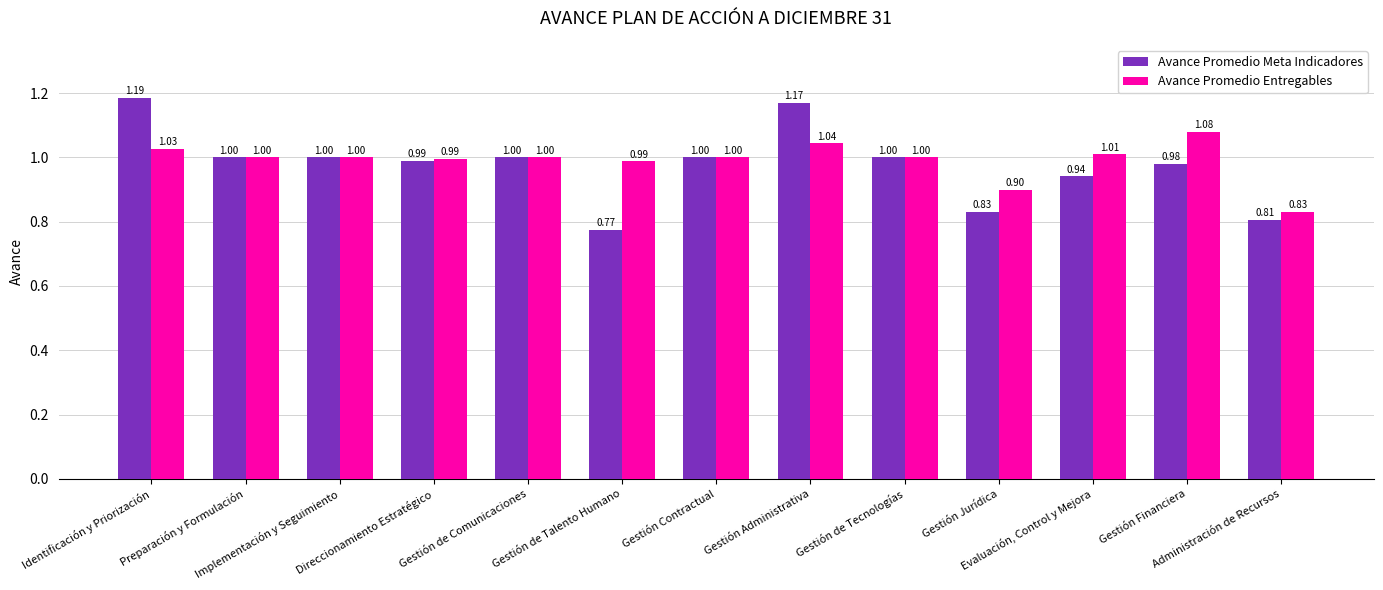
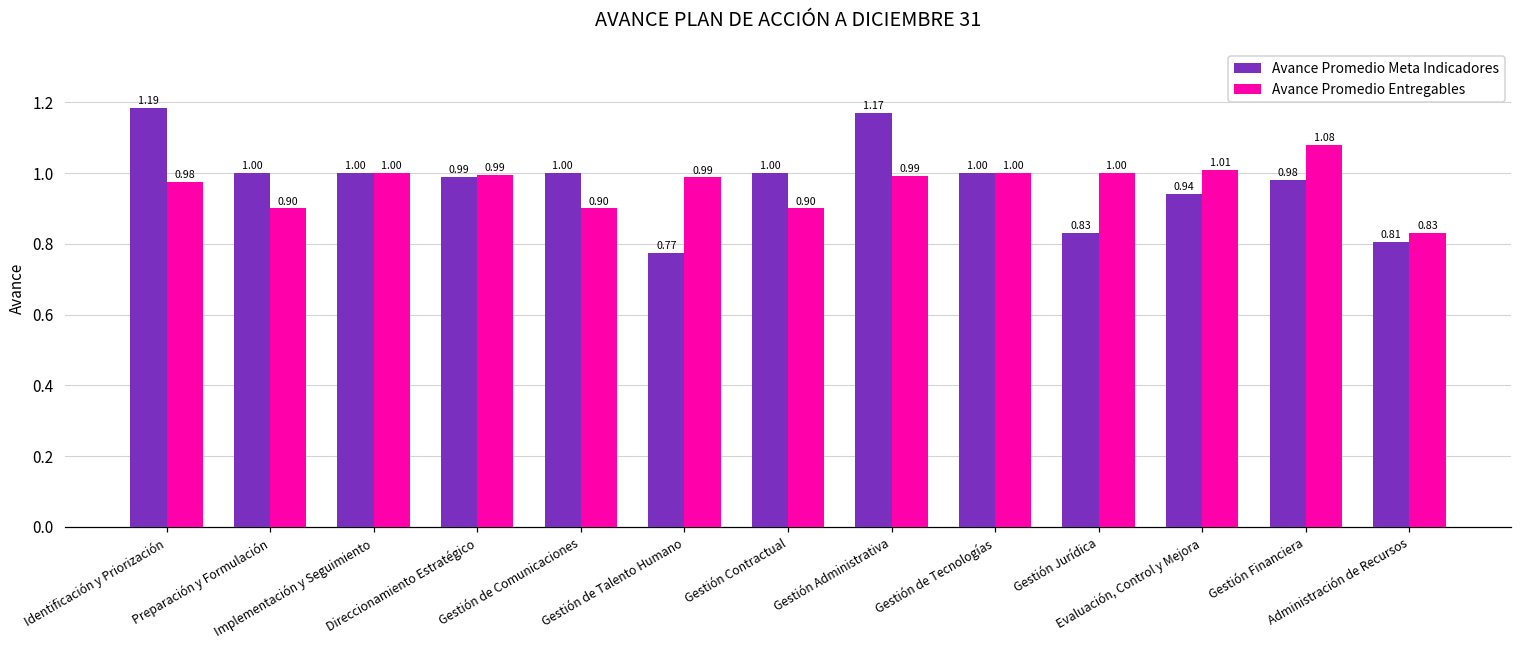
  {
    "Avance Promedio Meta Indicadores": {
      "Identificación y Priorización": 1.19,
      "Preparación y Formulación": 1.00,
      "Implementación y Seguimiento": 1.00,
      "Direccionamiento Estratégico": 0.99,
      "Gestión de Comunicaciones": 1.00,
      "Gestión de Talento Humano": 0.77,
      "Gestión Contractual": 1.00,
      "Gestión Administrativa": 1.17,
      "Gestión de Tecnologías": 1.00,
      "Gestión Jurídica": 0.83,
      "Evaluación, Control y Mejora": 0.94,
      "Gestión Financiera": 0.98,
      "Administración de Recursos": 0.81
    },
    "Avance Promedio Entregables": {
-     "Identificación y Priorización": 1.03,
-     "Preparación y Formulación": 1.00,
+     "Identificación y Priorización": 0.98,
+     "Preparación y Formulación": 0.90,
      "Implementación y Seguimiento": 1.00,
      "Direccionamiento Estratégico": 0.99,
-     "Gestión de Comunicaciones": 1.00,
+     "Gestión de Comunicaciones": 0.90,
      "Gestión de Talento Humano": 0.99,
-     "Gestión Contractual": 1.00,
-     "Gestión Administrativa": 1.04,
+     "Gestión Contractual": 0.90,
+     "Gestión Administrativa": 0.99,
      "Gestión de Tecnologías": 1.00,
-     "Gestión Jurídica": 0.90,
+     "Gestión Jurídica": 1.00,
      "Evaluación, Control y Mejora": 1.01,
      "Gestión Financiera": 1.08,
      "Administración de Recursos": 0.83
    }
  }
